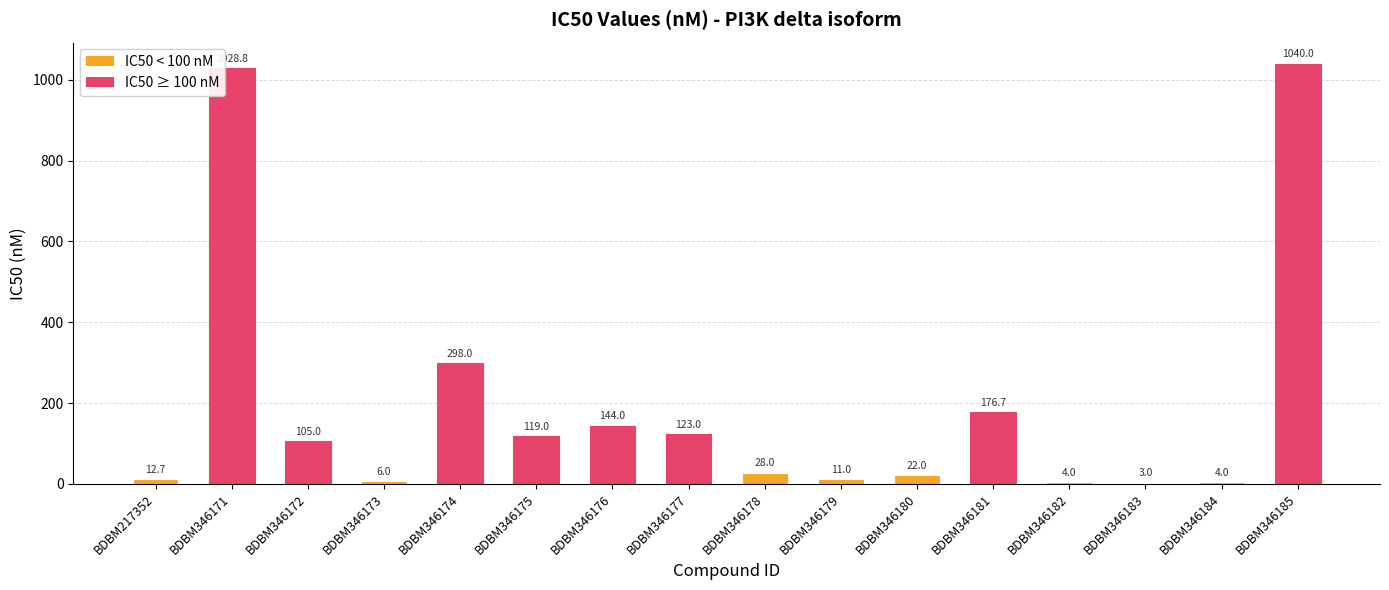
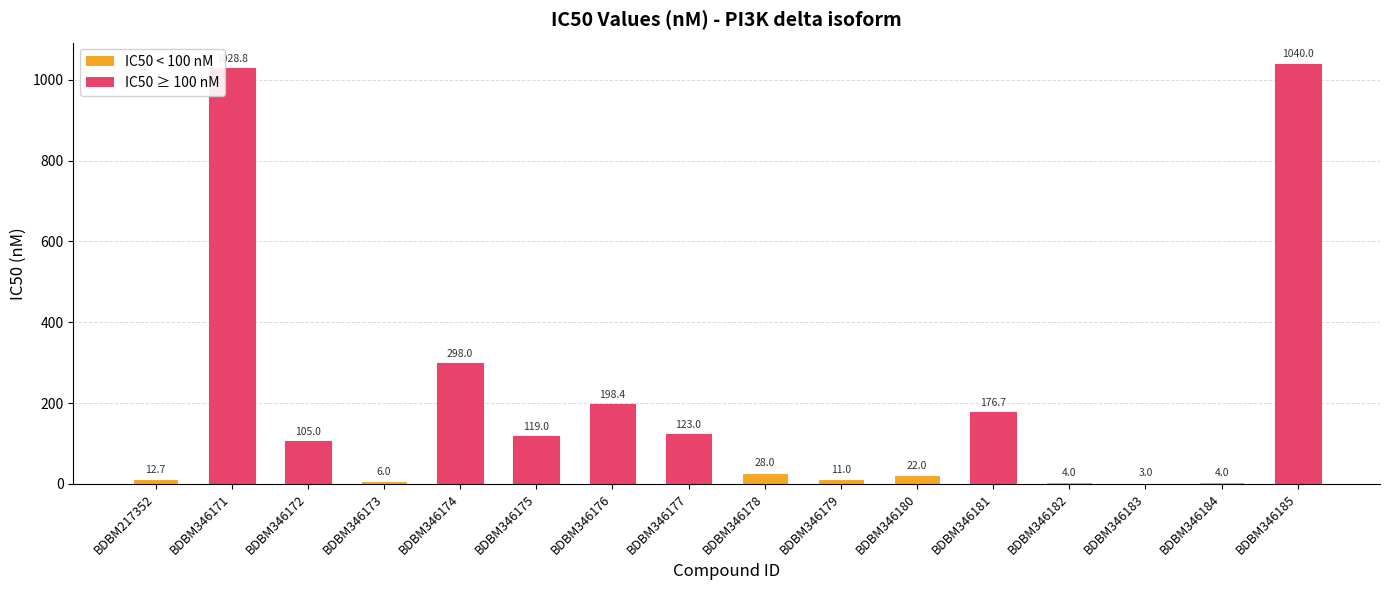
  {
    "BDBM217352": 12.7,
    "BDBM346172": 105.0,
    "BDBM346173": 6.0,
    "BDBM346174": 298.0,
    "BDBM346175": 119.0,
-   "BDBM346176": 144.0,
+   "BDBM346176": 198.4,
    "BDBM346177": 123.0,
    "BDBM346178": 28.0,
    "BDBM346179": 11.0,
    "BDBM346180": 22.0,
    "BDBM346181": 176.7,
    "BDBM346182": 4.0,
    "BDBM346183": 3.0,
    "BDBM346184": 4.0,
    "BDBM346185": 1040.0
  }
